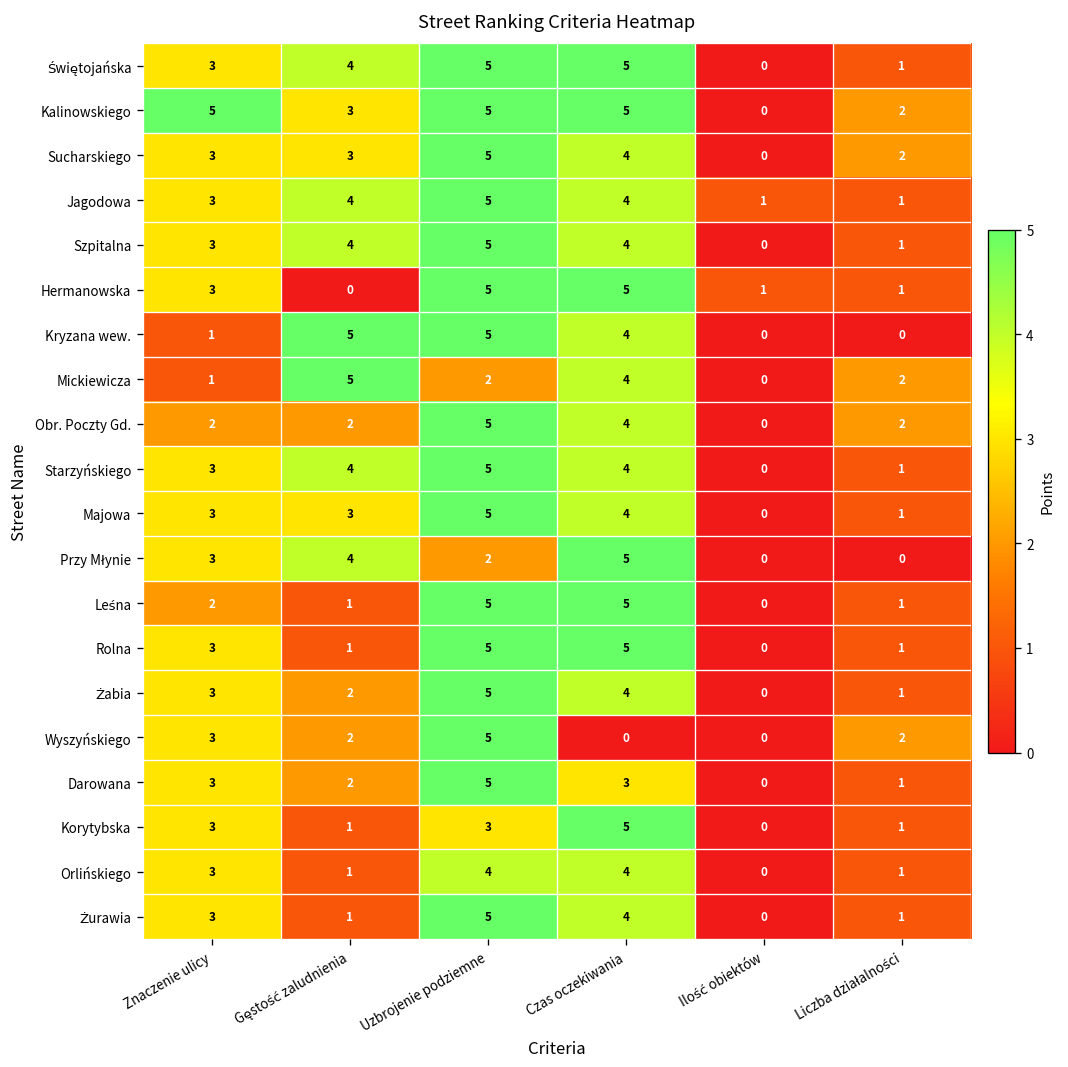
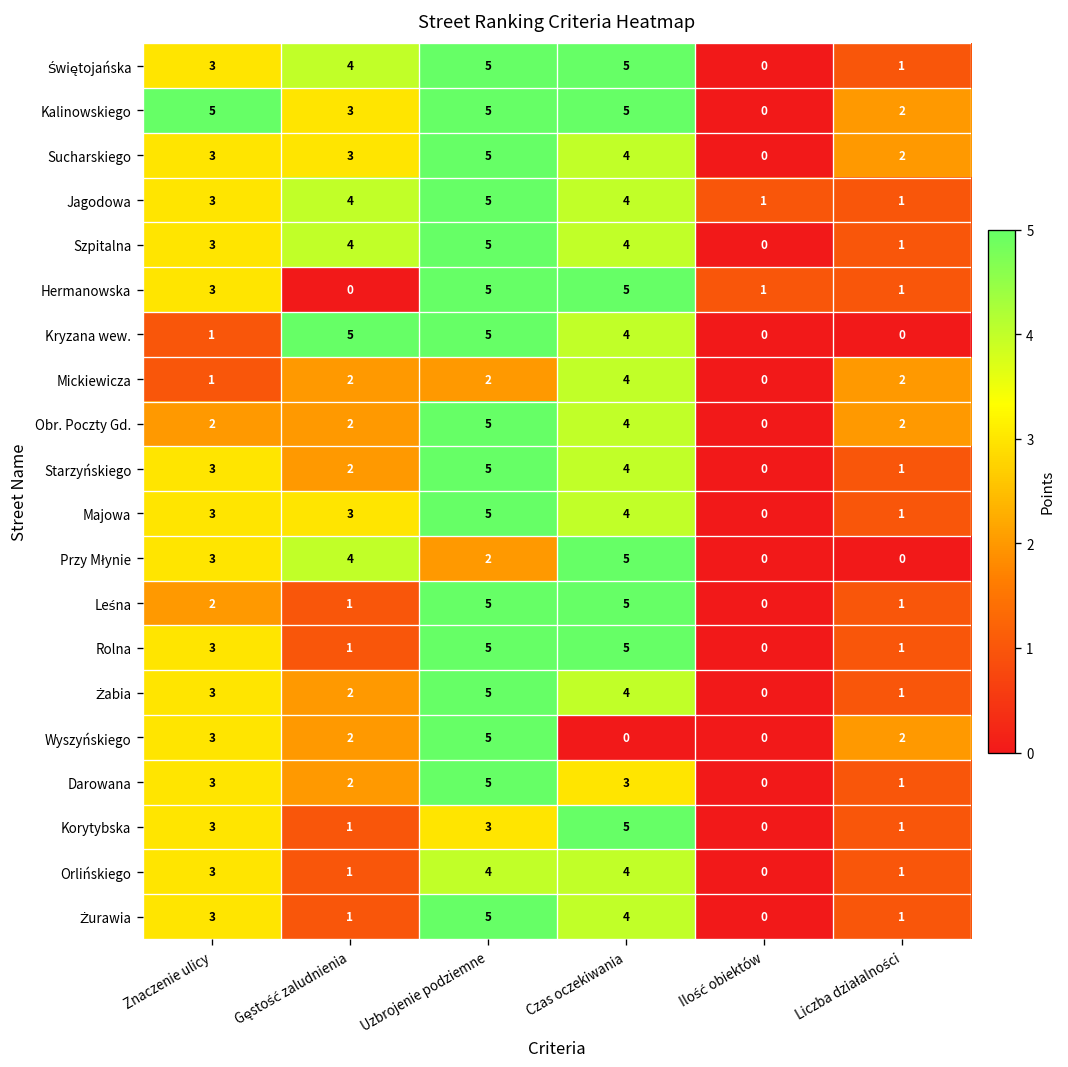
  {
    "Świętojańska": {
      "Znaczenie ulicy": 3,
      "Gęstość zaludnienia": 4,
      "Uzbrojenie podziemne": 5,
      "Czas oczekiwania": 5,
      "Ilość obiektów": 0,
      "Liczba działalności": 1
    },
    "Kalinowskiego": {
      "Znaczenie ulicy": 5,
      "Gęstość zaludnienia": 3,
      "Uzbrojenie podziemne": 5,
      "Czas oczekiwania": 5,
      "Ilość obiektów": 0,
      "Liczba działalności": 2
    },
    "Sucharskiego": {
      "Znaczenie ulicy": 3,
      "Gęstość zaludnienia": 3,
      "Uzbrojenie podziemne": 5,
      "Czas oczekiwania": 4,
      "Ilość obiektów": 0,
      "Liczba działalności": 2
    },
    "Jagodowa": {
      "Znaczenie ulicy": 3,
      "Gęstość zaludnienia": 4,
      "Uzbrojenie podziemne": 5,
      "Czas oczekiwania": 4,
      "Ilość obiektów": 1,
      "Liczba działalności": 1
    },
    "Szpitalna": {
      "Znaczenie ulicy": 3,
      "Gęstość zaludnienia": 4,
      "Uzbrojenie podziemne": 5,
      "Czas oczekiwania": 4,
      "Ilość obiektów": 0,
      "Liczba działalności": 1
    },
    "Hermanowska": {
      "Znaczenie ulicy": 3,
      "Gęstość zaludnienia": 0,
      "Uzbrojenie podziemne": 5,
      "Czas oczekiwania": 5,
      "Ilość obiektów": 1,
      "Liczba działalności": 1
    },
    "Kryzana wew.": {
      "Znaczenie ulicy": 1,
      "Gęstość zaludnienia": 5,
      "Uzbrojenie podziemne": 5,
      "Czas oczekiwania": 4,
      "Ilość obiektów": 0,
      "Liczba działalności": 0
    },
    "Mickiewicza": {
      "Znaczenie ulicy": 1,
-     "Gęstość zaludnienia": 5,
+     "Gęstość zaludnienia": 2,
      "Uzbrojenie podziemne": 2,
      "Czas oczekiwania": 4,
      "Ilość obiektów": 0,
      "Liczba działalności": 2
    },
    "Obr. Poczty Gd.": {
      "Znaczenie ulicy": 2,
      "Gęstość zaludnienia": 2,
      "Uzbrojenie podziemne": 5,
      "Czas oczekiwania": 4,
      "Ilość obiektów": 0,
      "Liczba działalności": 2
    },
    "Starzyńskiego": {
      "Znaczenie ulicy": 3,
-     "Gęstość zaludnienia": 4,
+     "Gęstość zaludnienia": 2,
      "Uzbrojenie podziemne": 5,
      "Czas oczekiwania": 4,
      "Ilość obiektów": 0,
      "Liczba działalności": 1
    },
    "Majowa": {
      "Znaczenie ulicy": 3,
      "Gęstość zaludnienia": 3,
      "Uzbrojenie podziemne": 5,
      "Czas oczekiwania": 4,
      "Ilość obiektów": 0,
      "Liczba działalności": 1
    },
    "Przy Młynie": {
      "Znaczenie ulicy": 3,
      "Gęstość zaludnienia": 4,
      "Uzbrojenie podziemne": 2,
      "Czas oczekiwania": 5,
      "Ilość obiektów": 0,
      "Liczba działalności": 0
    },
    "Leśna": {
      "Znaczenie ulicy": 2,
      "Gęstość zaludnienia": 1,
      "Uzbrojenie podziemne": 5,
      "Czas oczekiwania": 5,
      "Ilość obiektów": 0,
      "Liczba działalności": 1
    },
    "Rolna": {
      "Znaczenie ulicy": 3,
      "Gęstość zaludnienia": 1,
      "Uzbrojenie podziemne": 5,
      "Czas oczekiwania": 5,
      "Ilość obiektów": 0,
      "Liczba działalności": 1
    },
    "Żabia": {
      "Znaczenie ulicy": 3,
      "Gęstość zaludnienia": 2,
      "Uzbrojenie podziemne": 5,
      "Czas oczekiwania": 4,
      "Ilość obiektów": 0,
      "Liczba działalności": 1
    },
    "Wyszyńskiego": {
      "Znaczenie ulicy": 3,
      "Gęstość zaludnienia": 2,
      "Uzbrojenie podziemne": 5,
      "Czas oczekiwania": 0,
      "Ilość obiektów": 0,
      "Liczba działalności": 2
    },
    "Darowana": {
      "Znaczenie ulicy": 3,
      "Gęstość zaludnienia": 2,
      "Uzbrojenie podziemne": 5,
      "Czas oczekiwania": 3,
      "Ilość obiektów": 0,
      "Liczba działalności": 1
    },
    "Korytybska": {
      "Znaczenie ulicy": 3,
      "Gęstość zaludnienia": 1,
      "Uzbrojenie podziemne": 3,
      "Czas oczekiwania": 5,
      "Ilość obiektów": 0,
      "Liczba działalności": 1
    },
    "Orlińskiego": {
      "Znaczenie ulicy": 3,
      "Gęstość zaludnienia": 1,
      "Uzbrojenie podziemne": 4,
      "Czas oczekiwania": 4,
      "Ilość obiektów": 0,
      "Liczba działalności": 1
    },
    "Żurawia": {
      "Znaczenie ulicy": 3,
      "Gęstość zaludnienia": 1,
      "Uzbrojenie podziemne": 5,
      "Czas oczekiwania": 4,
      "Ilość obiektów": 0,
      "Liczba działalności": 1
    }
  }
